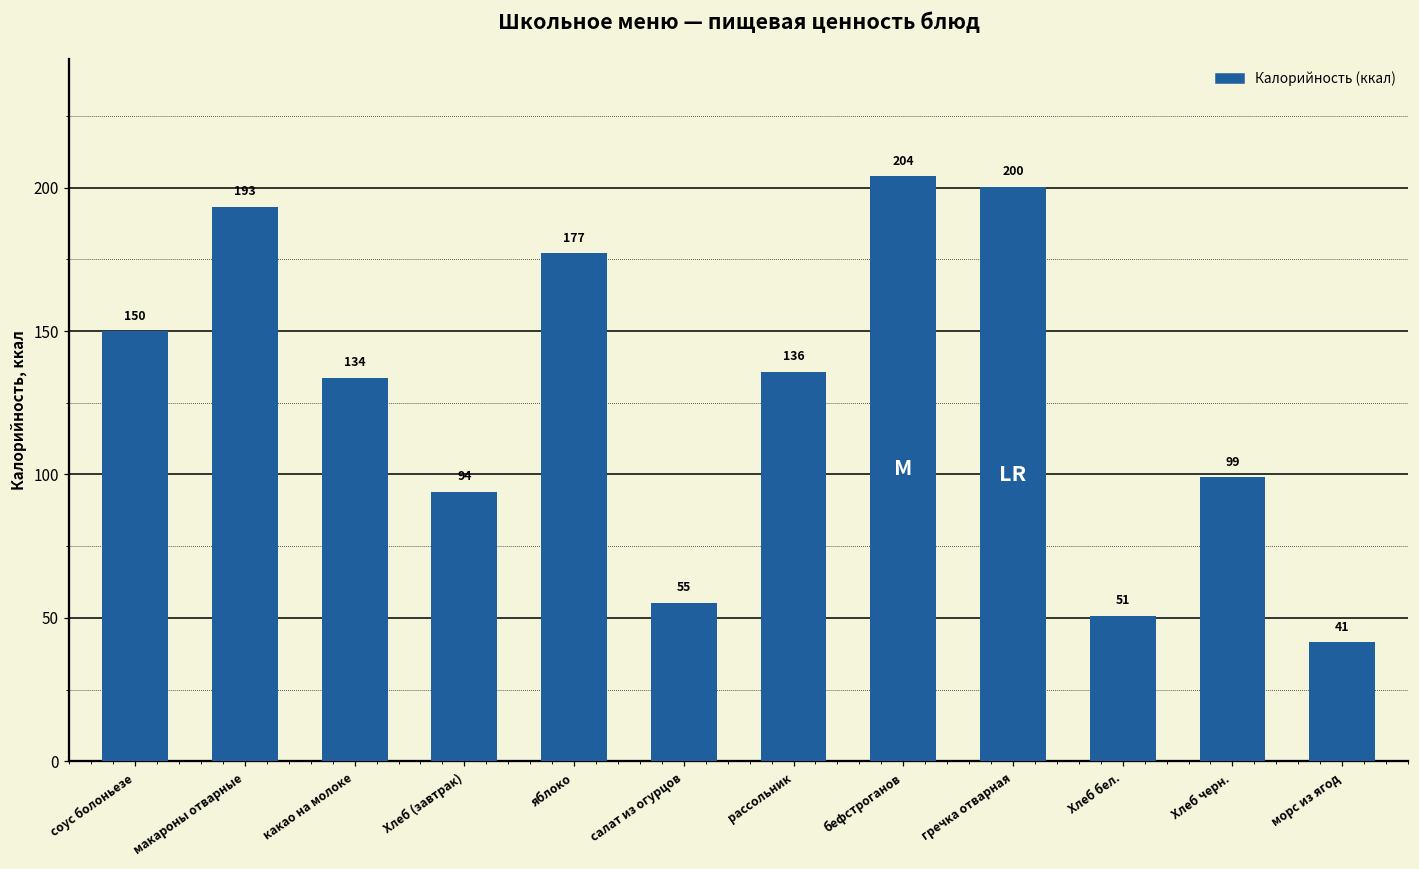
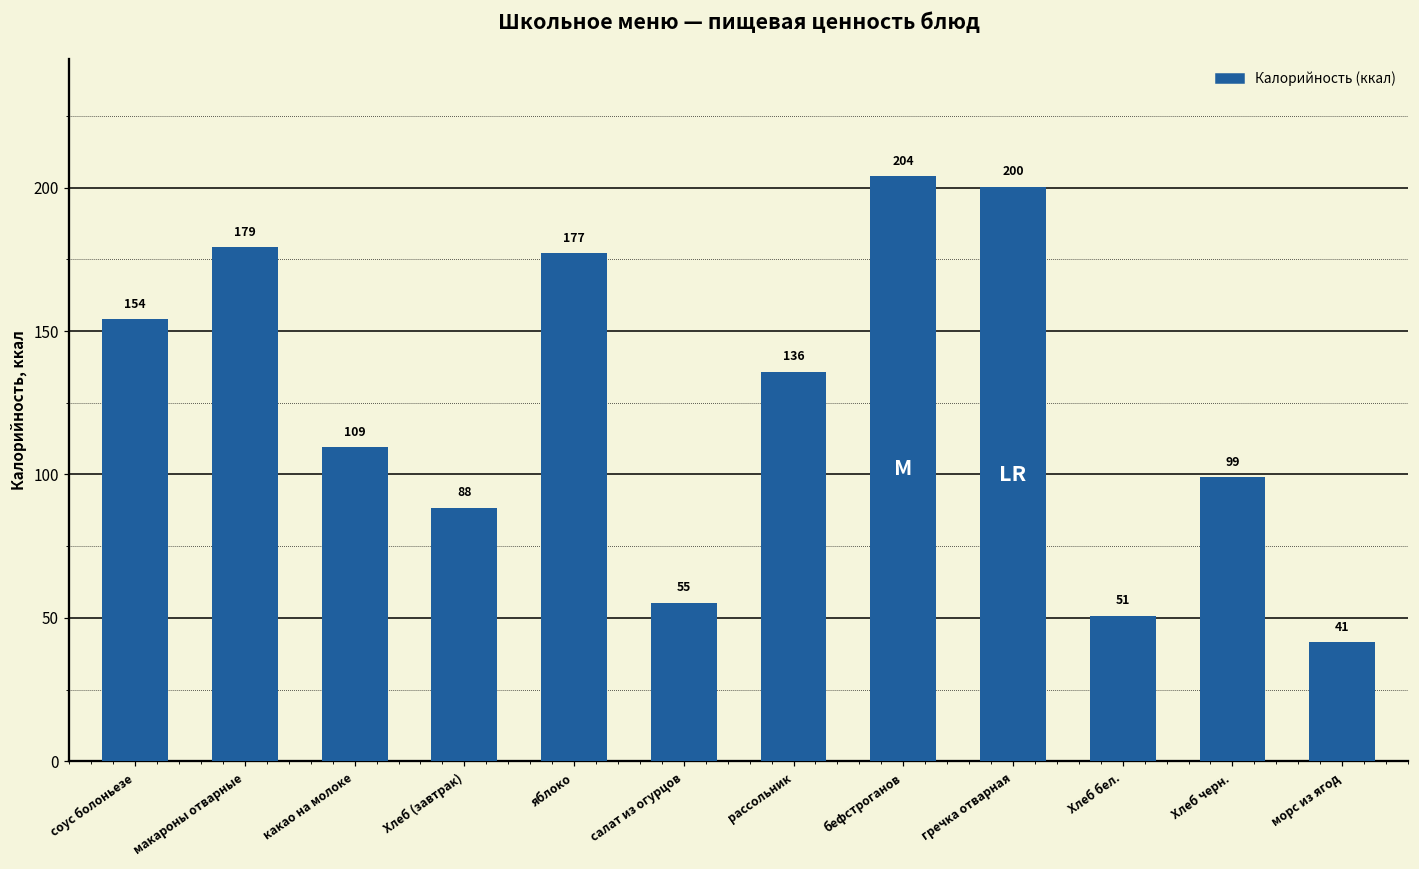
  {
-   "соус болоньезе": 150,
-   "макароны отварные": 193,
-   "какао на молоке": 134,
-   "Хлеб (завтрак)": 94,
+   "соус болоньезе": 154,
+   "макароны отварные": 179,
+   "какао на молоке": 109,
+   "Хлеб (завтрак)": 88,
    "яблоко": 177,
    "салат из огурцов": 55,
    "рассольник": 136,
    "бефстроганов": 204,
    "гречка отварная": 200,
    "Хлеб бел.": 51,
    "Хлеб черн.": 99,
    "морс из ягод": 41
  }
